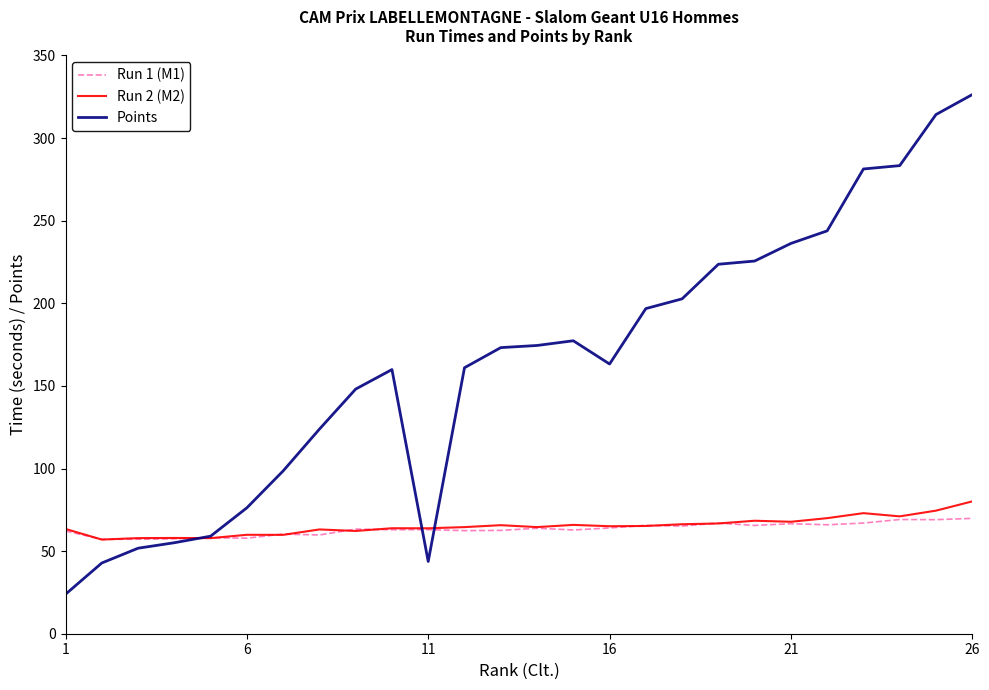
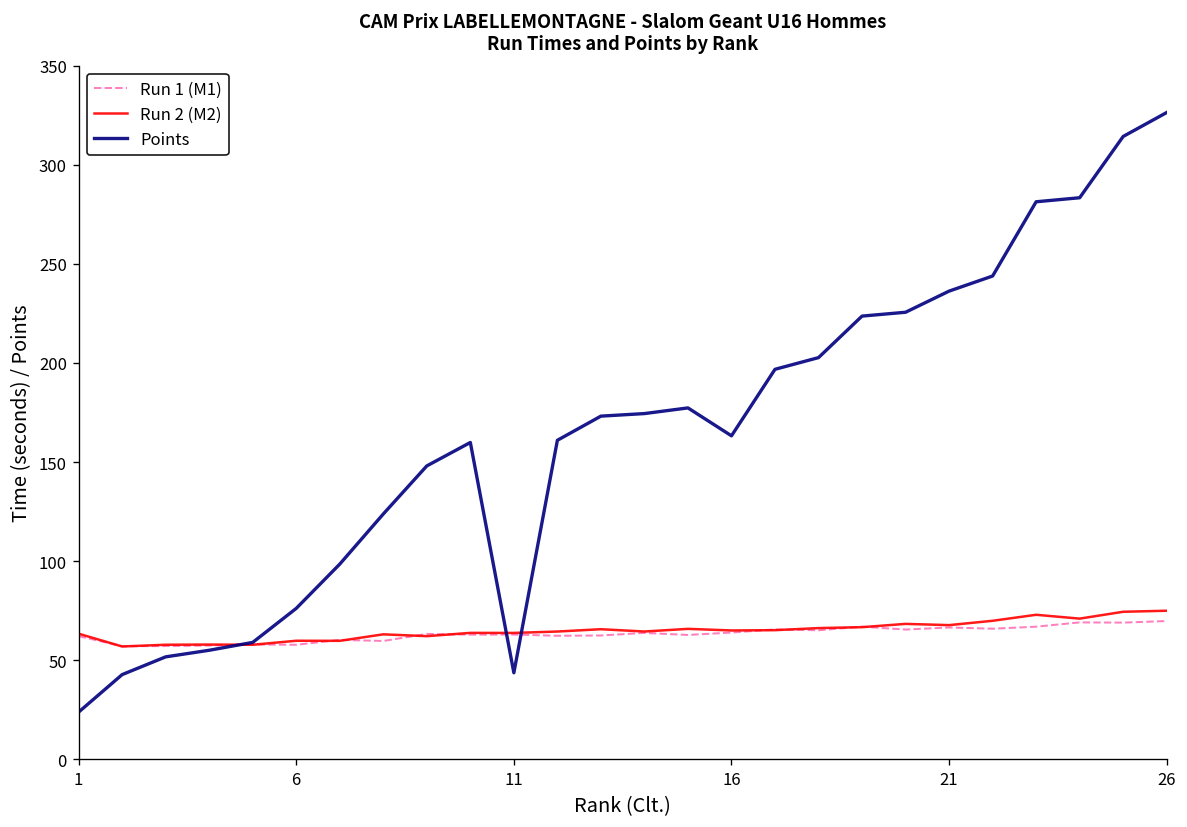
  {
    "Run 1 (M1)": {
      "6": 58,
      "26": 70
    },
    "Run 2 (M2)": {
      "6": 60,
-     "26": 80
+     "26": 75
    },
    "Points": {
      "1": 24,
      "6": 76,
      "11": 44,
      "16": 163,
      "21": 236,
      "26": 326
    }
  }
